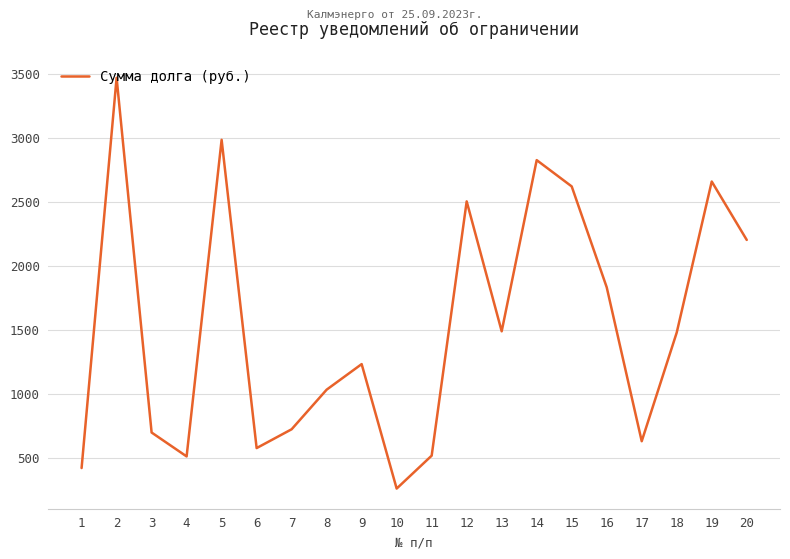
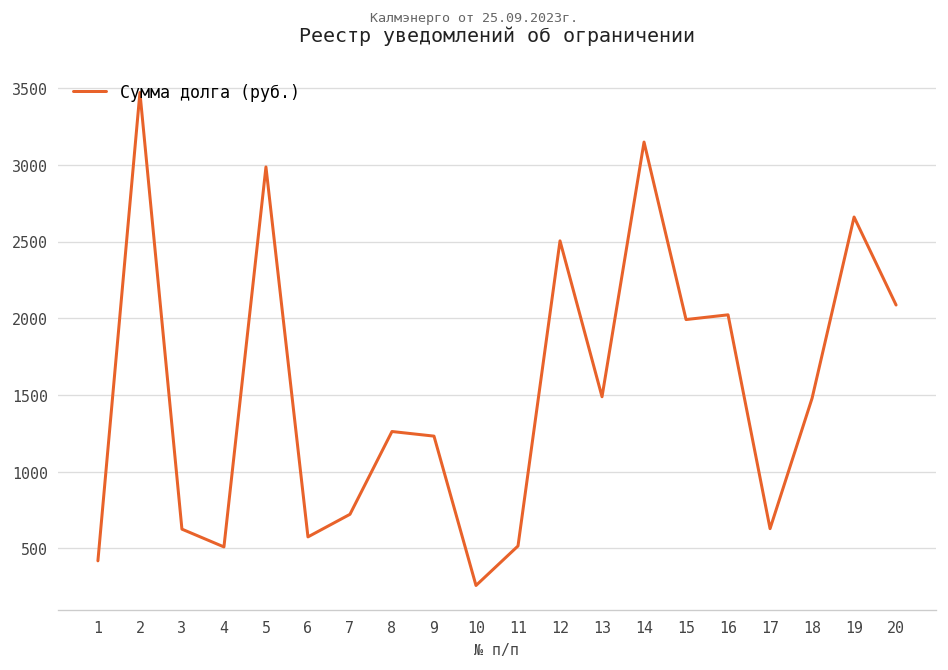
  {
    "1": 420,
    "2": 3470,
-   "3": 700,
+   "3": 630,
    "4": 510,
    "5": 2990,
    "6": 580,
    "7": 720,
-   "8": 1030,
+   "8": 1260,
    "9": 1230,
    "10": 260,
    "11": 520,
    "12": 2510,
    "13": 1490,
-   "14": 2830,
-   "15": 2620,
-   "16": 1830,
+   "14": 3150,
+   "15": 1990,
+   "16": 2020,
    "17": 630,
    "18": 1480,
    "19": 2660,
-   "20": 2200
+   "20": 2090
  }
